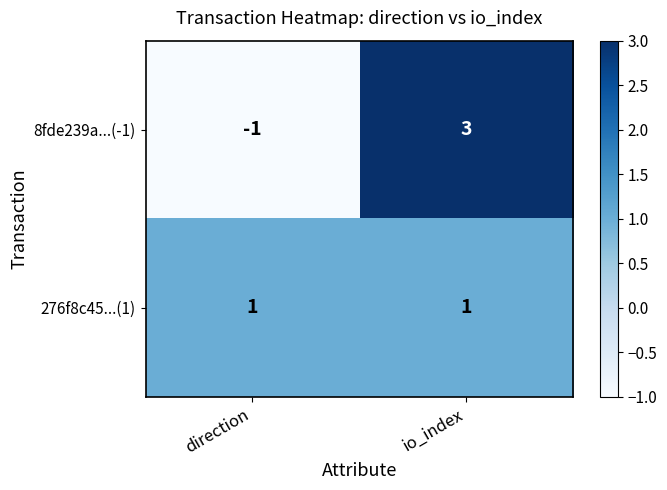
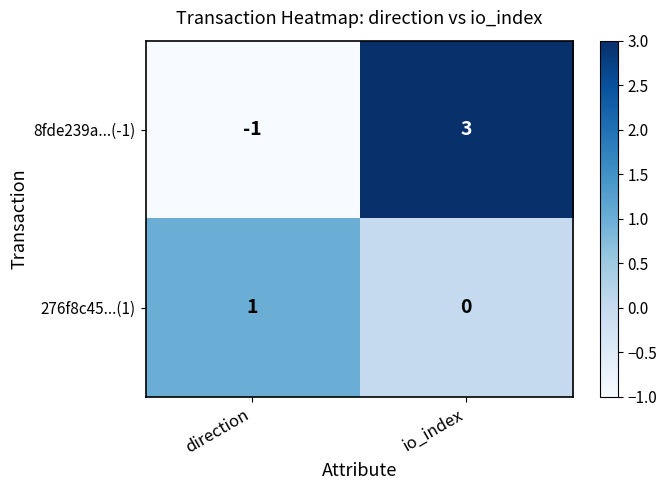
  {
    "8fde239a...(-1)": {
      "direction": -1,
      "io_index": 3
    },
    "276f8c45...(1)": {
      "direction": 1,
-     "io_index": 1
+     "io_index": 0
    }
  }
